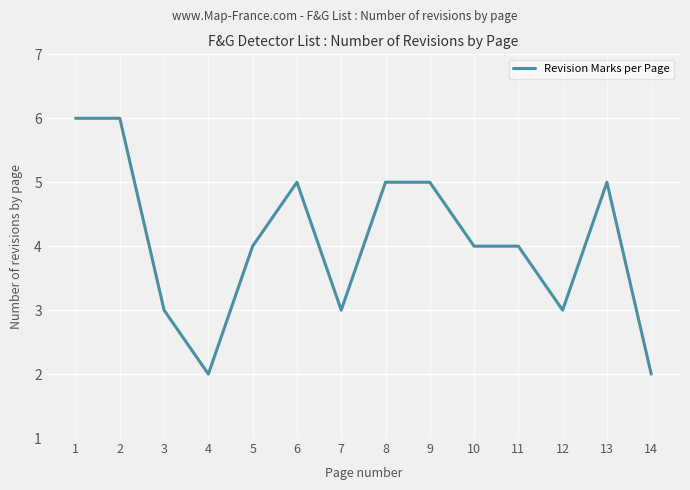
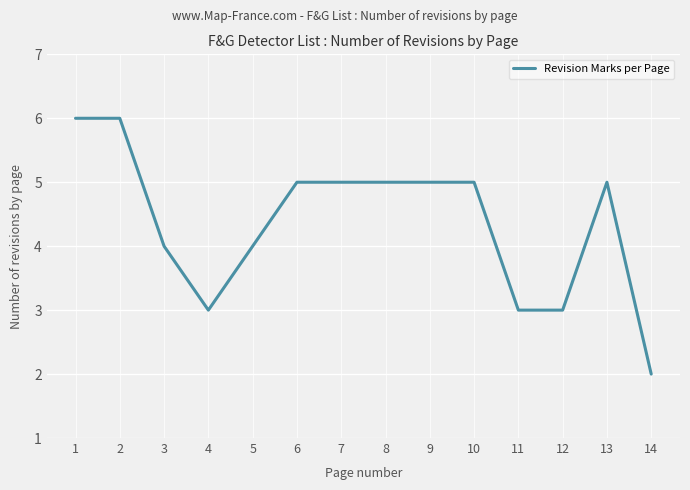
  {
    "1": 6,
    "2": 6,
-   "3": 3,
-   "4": 2,
+   "3": 4,
+   "4": 3,
    "5": 4,
    "6": 5,
-   "7": 3,
+   "7": 5,
    "8": 5,
    "9": 5,
-   "10": 4,
-   "11": 4,
+   "10": 5,
+   "11": 3,
    "12": 3,
    "13": 5,
    "14": 2
  }
